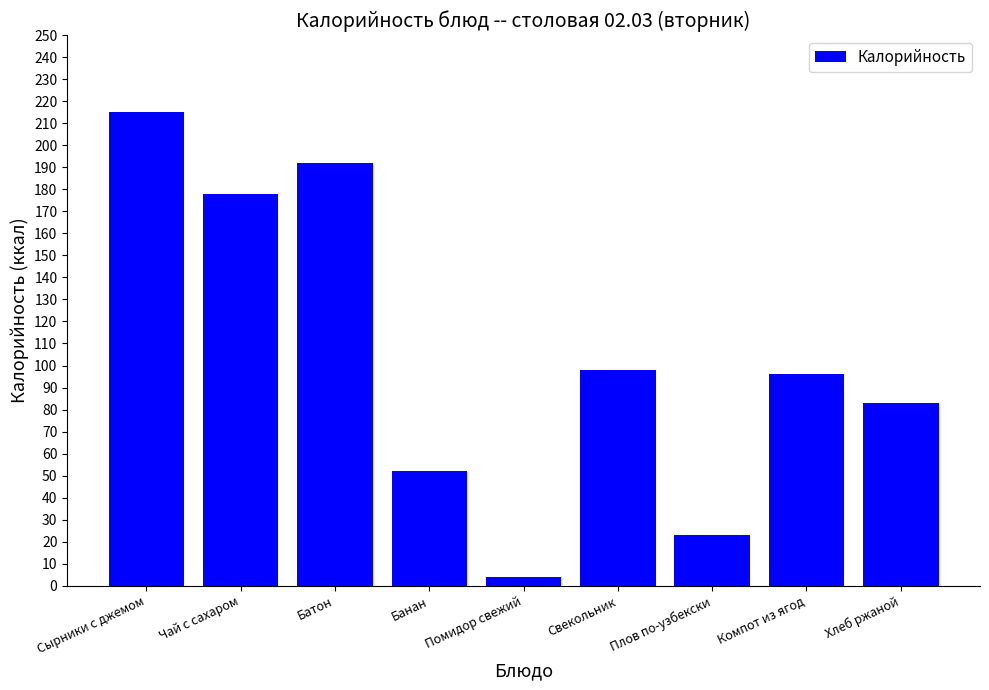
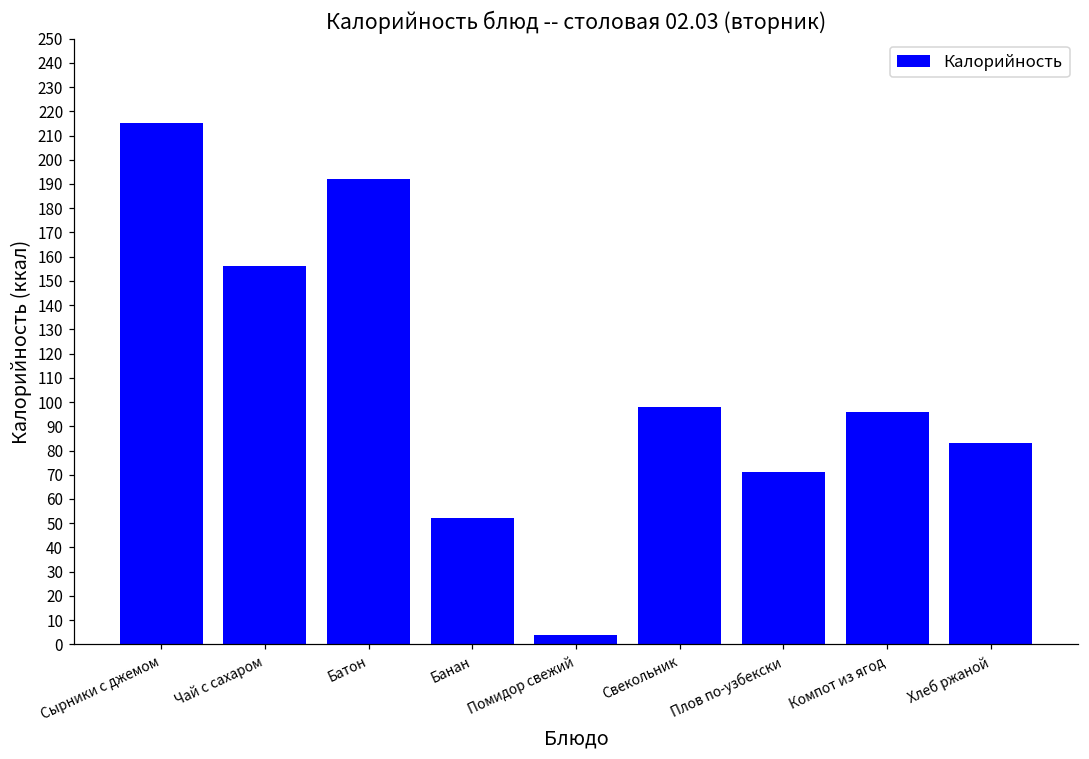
  {
    "Сырники с джемом": 215,
-   "Чай с сахаром": 178,
+   "Чай с сахаром": 156,
    "Батон": 192,
    "Банан": 52,
    "Помидор свежий": 4,
    "Свекольник": 98,
-   "Плов по-узбекски": 23,
+   "Плов по-узбекски": 71,
    "Компот из ягод": 96,
    "Хлеб ржаной": 83
  }
